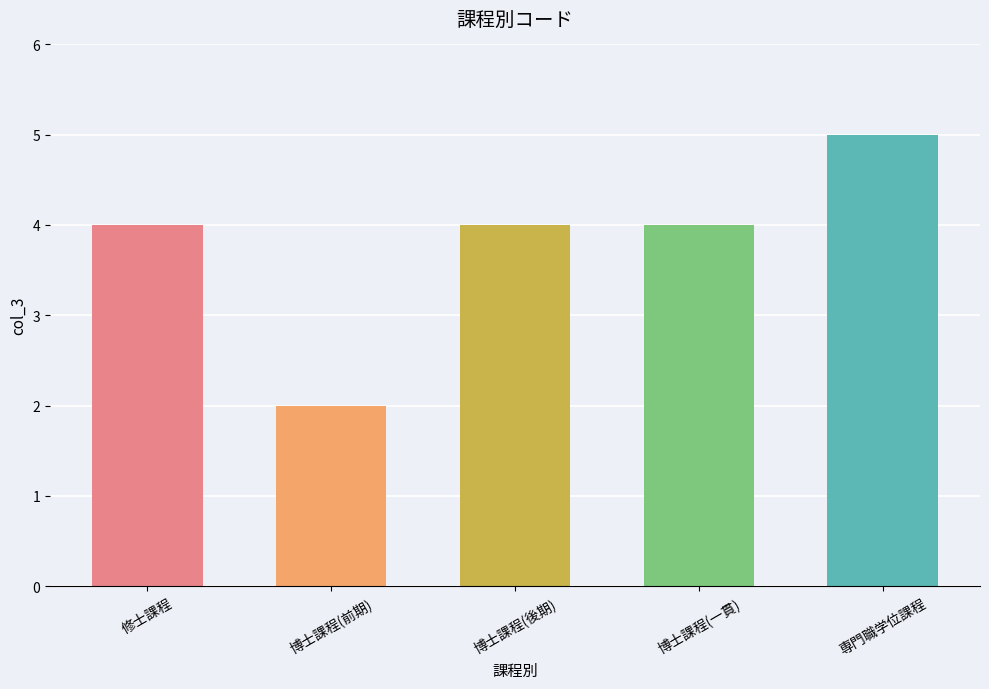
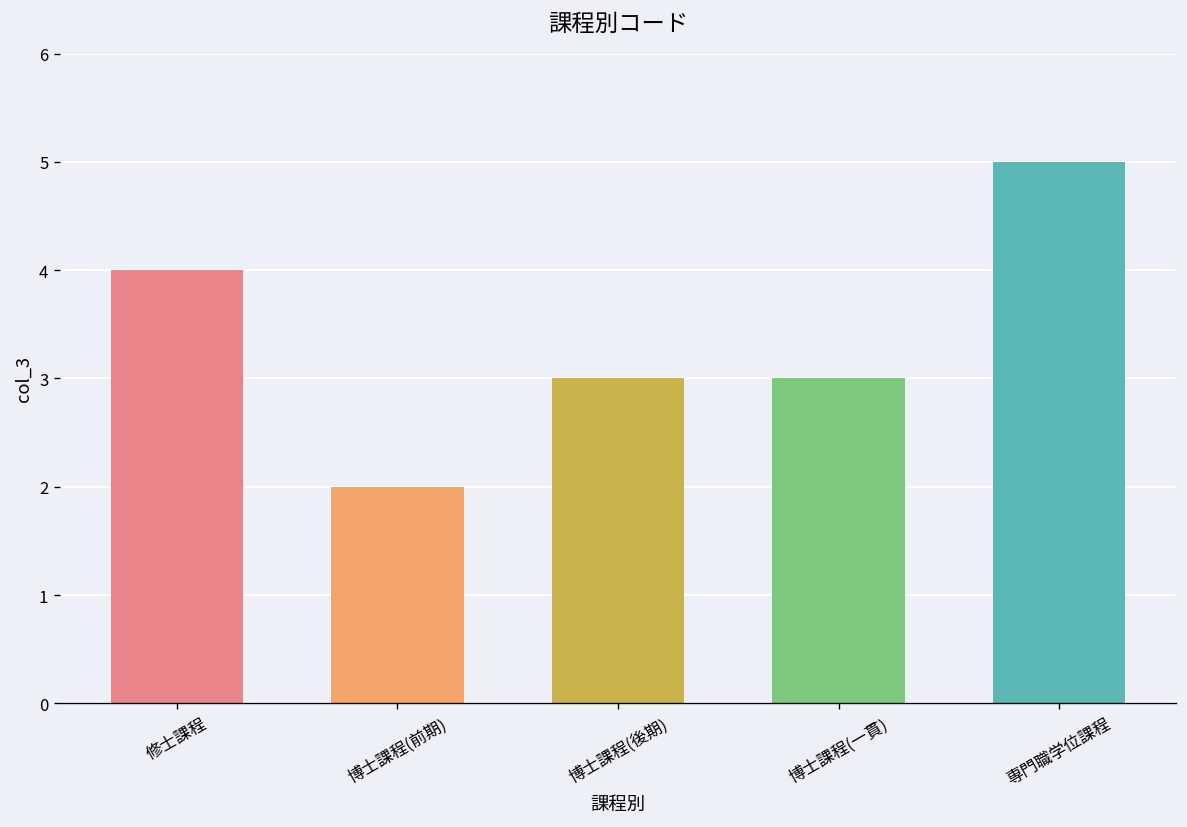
  {
    "修士課程": 4,
    "博士課程(前期)": 2,
-   "博士課程(後期)": 4,
-   "博士課程(一貫)": 4,
+   "博士課程(後期)": 3,
+   "博士課程(一貫)": 3,
    "専門職学位課程": 5
  }
